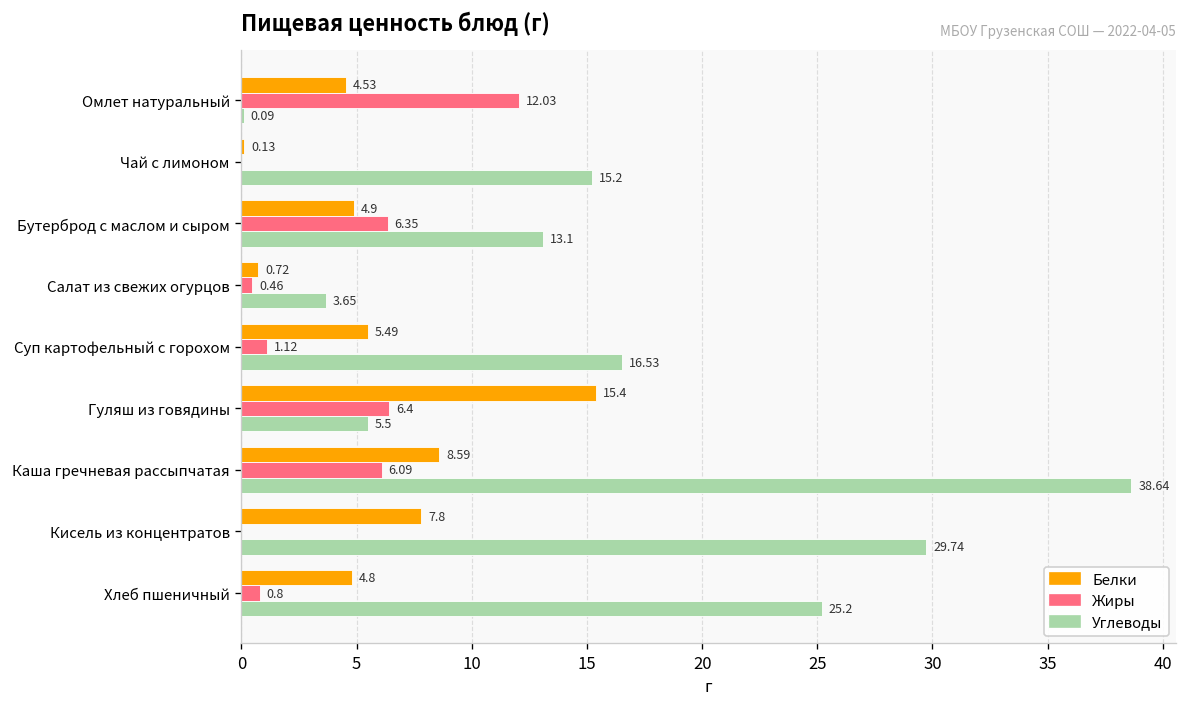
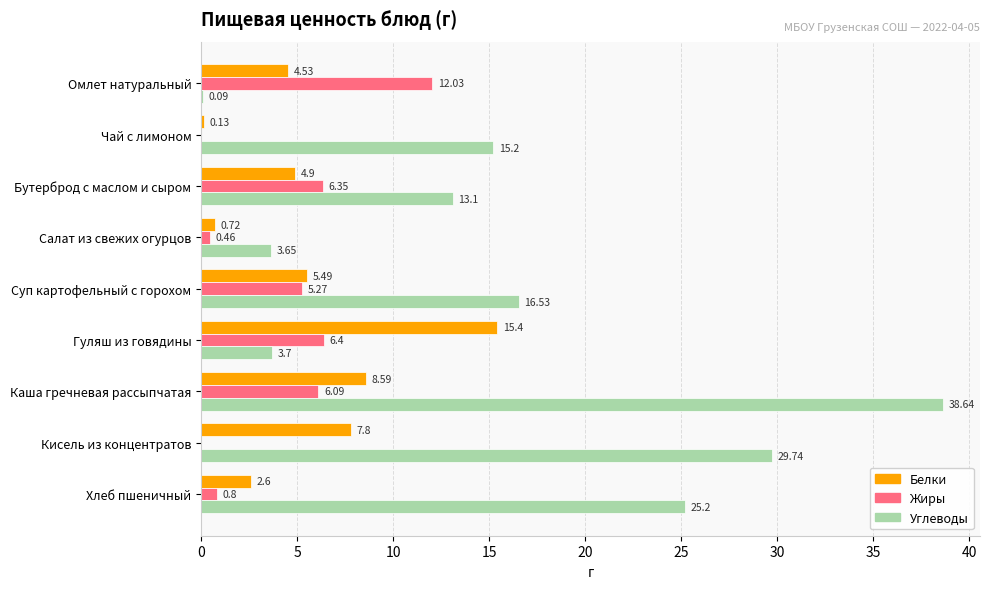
  {
    "Белки": {
      "Омлет натуральный": 4.53,
      "Чай с лимоном": 0.13,
      "Бутерброд с маслом и сыром": 4.9,
      "Салат из свежих огурцов": 0.72,
      "Суп картофельный с горохом": 5.49,
      "Гуляш из говядины": 15.4,
      "Каша гречневая рассыпчатая": 8.59,
      "Кисель из концентратов": 7.8,
-     "Хлеб пшеничный": 4.8
+     "Хлеб пшеничный": 2.6
    },
    "Жиры": {
      "Омлет натуральный": 12.03,
      "Бутерброд с маслом и сыром": 6.35,
      "Салат из свежих огурцов": 0.46,
-     "Суп картофельный с горохом": 1.12,
+     "Суп картофельный с горохом": 5.27,
      "Гуляш из говядины": 6.4,
      "Каша гречневая рассыпчатая": 6.09,
      "Хлеб пшеничный": 0.8
    },
    "Углеводы": {
      "Омлет натуральный": 0.09,
      "Чай с лимоном": 15.2,
      "Бутерброд с маслом и сыром": 13.1,
      "Салат из свежих огурцов": 3.65,
      "Суп картофельный с горохом": 16.53,
-     "Гуляш из говядины": 5.5,
+     "Гуляш из говядины": 3.7,
      "Каша гречневая рассыпчатая": 38.64,
      "Кисель из концентратов": 29.74,
      "Хлеб пшеничный": 25.2
    }
  }
